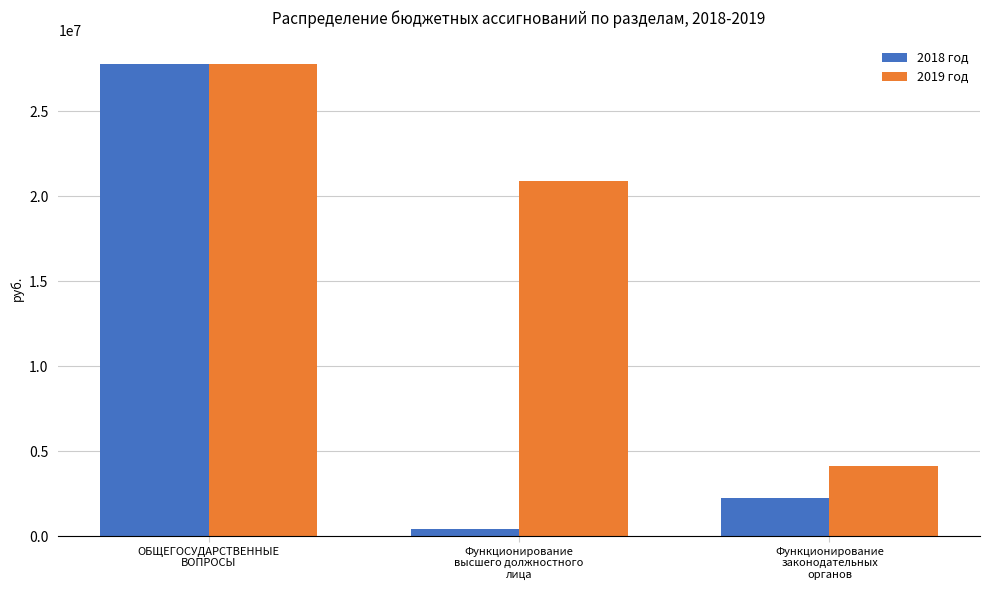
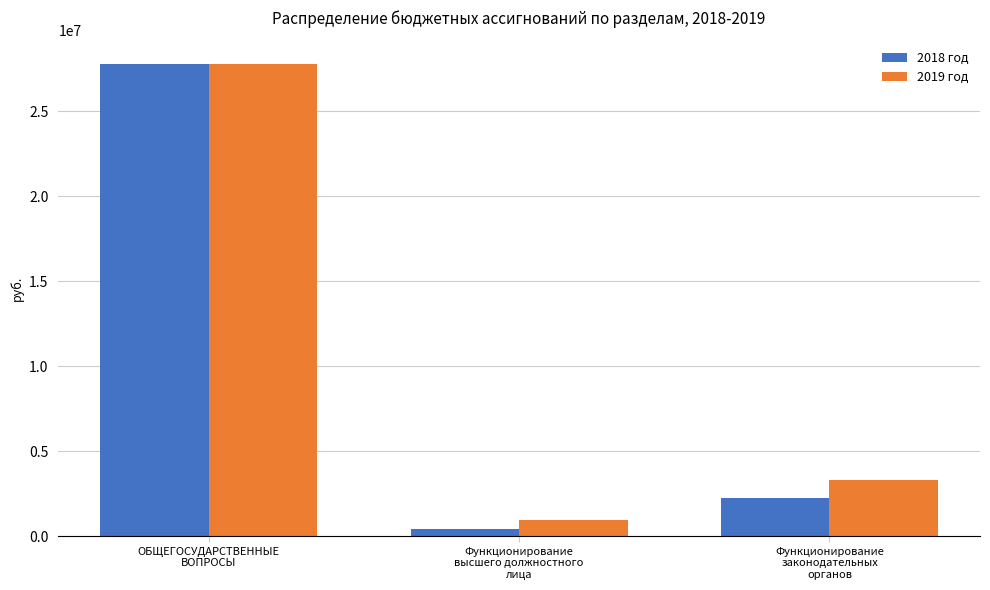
  {
    "2018 год": {
      "ОБЩЕГОСУДАРСТВЕННЫЕ ВОПРОСЫ": 27800000,
      "Функционирование высшего должностного лица": 400000,
      "Функционирование законодательных органов": 2300000
    },
    "2019 год": {
      "ОБЩЕГОСУДАРСТВЕННЫЕ ВОПРОСЫ": 27800000,
-     "Функционирование высшего должностного лица": 20900000,
-     "Функционирование законодательных органов": 4100000
+     "Функционирование высшего должностного лица": 1000000,
+     "Функционирование законодательных органов": 3300000
    }
  }
